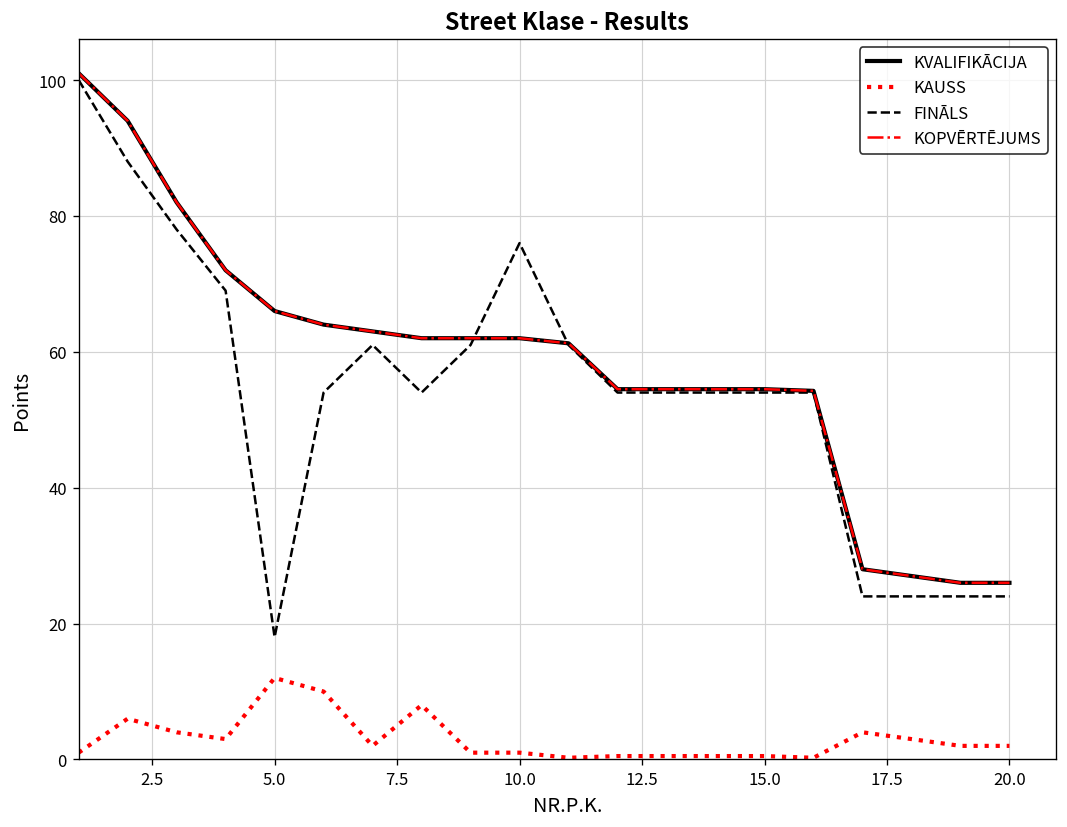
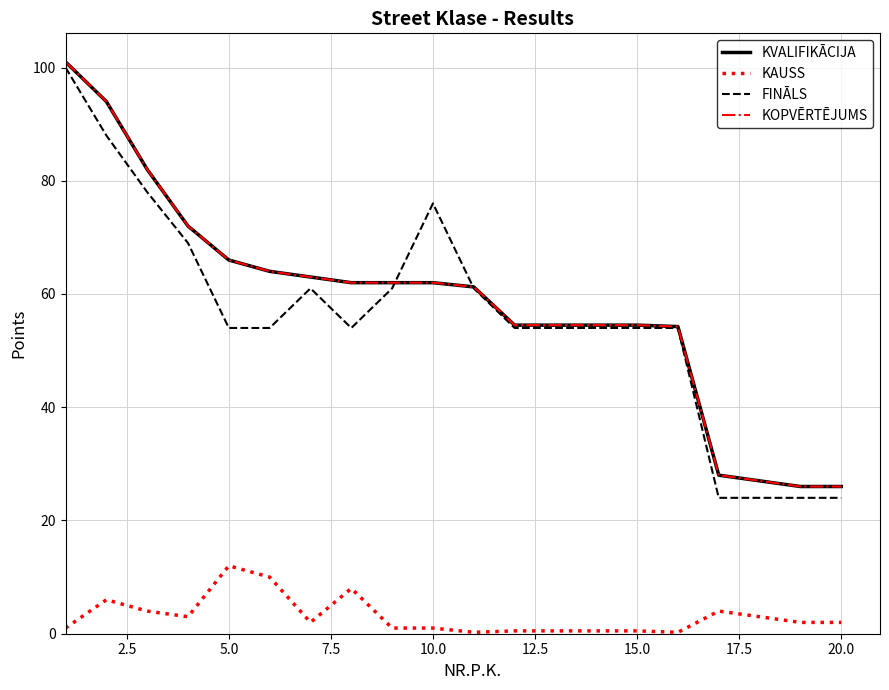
  {
    "FINĀLS": {
-     "5.0": 18,
+     "5.0": 54,
      "10.0": 76,
      "15.0": 54,
      "20.0": 24
    }
  }
